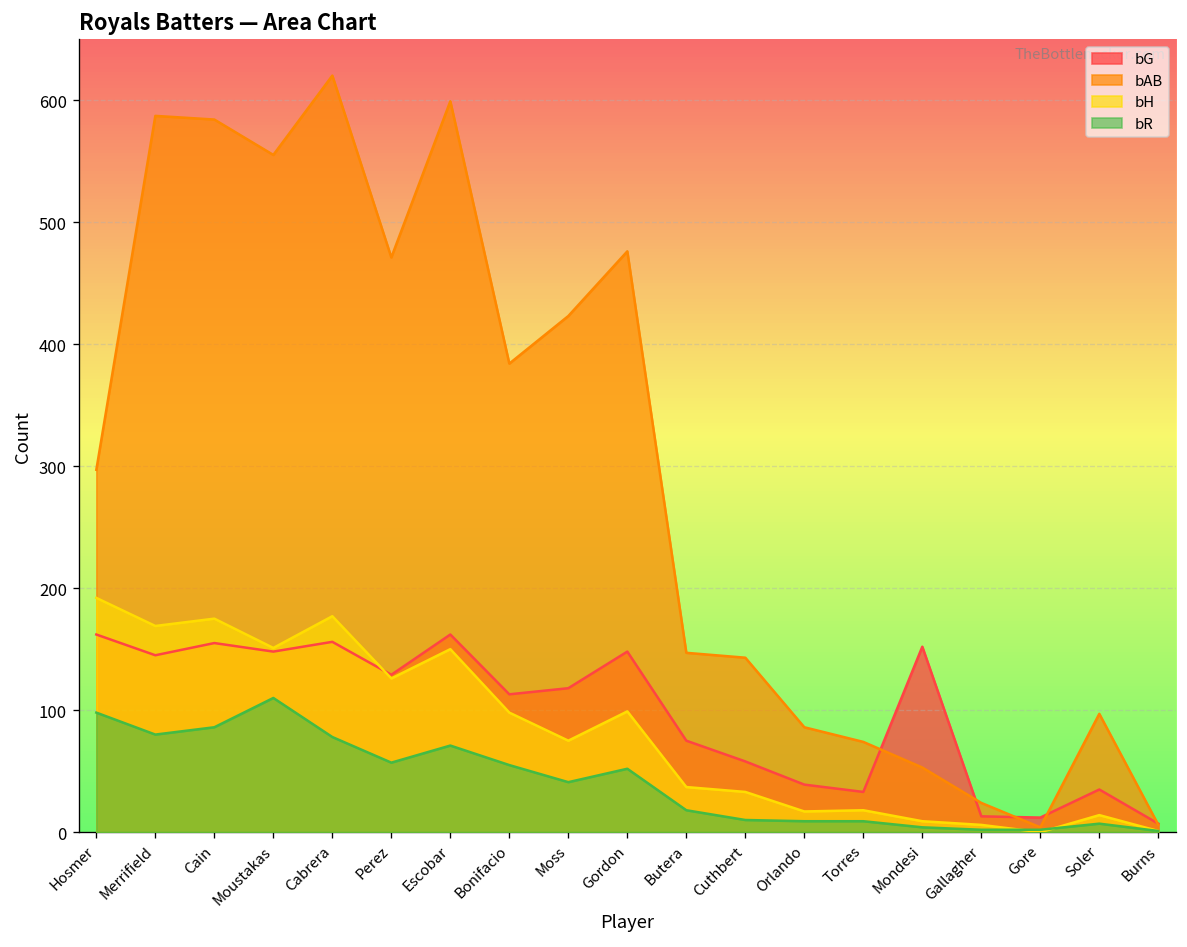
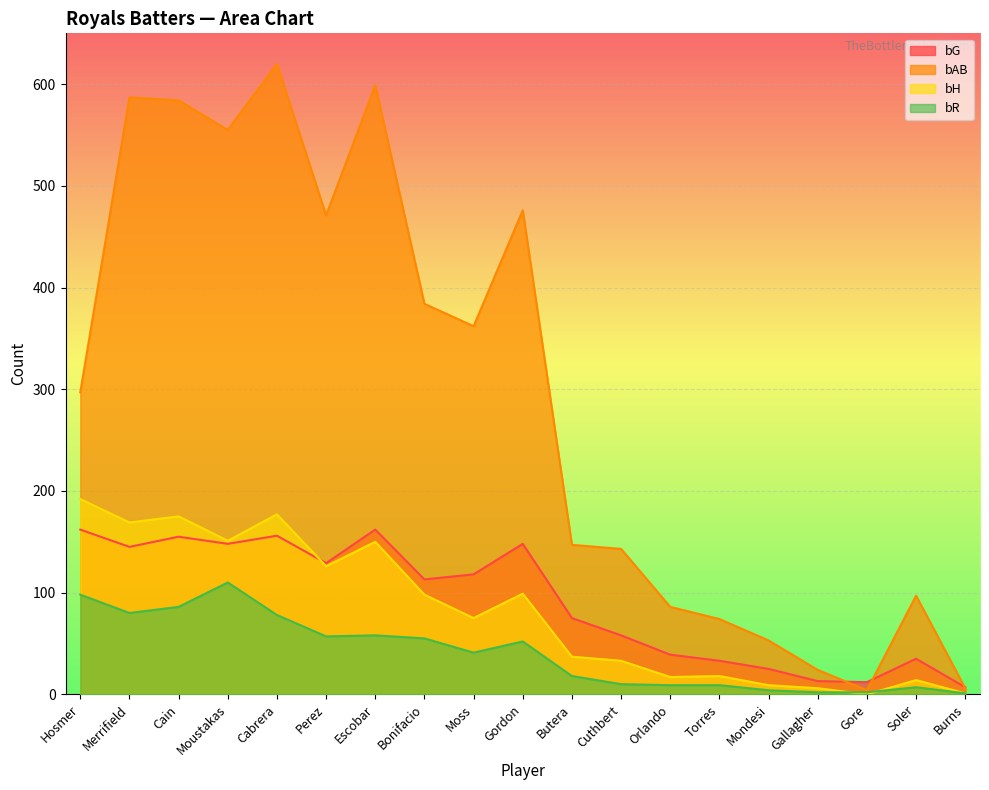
  {
    "bG": {
      "Hosmer": 162,
      "Merrifield": 145,
      "Cain": 155,
      "Moustakas": 148,
      "Cabrera": 156,
      "Perez": 129,
      "Escobar": 162,
      "Bonifacio": 113,
      "Moss": 118,
      "Gordon": 148,
      "Butera": 75,
      "Cuthbert": 58,
      "Orlando": 39,
      "Torres": 33,
-     "Mondesi": 152,
+     "Mondesi": 25,
      "Gallagher": 13,
      "Gore": 12,
      "Soler": 35
    },
    "bAB": {
      "Hosmer": 297,
      "Merrifield": 587,
      "Cain": 584,
      "Moustakas": 555,
      "Cabrera": 620,
      "Perez": 471,
      "Escobar": 599,
      "Bonifacio": 384,
-     "Moss": 423,
+     "Moss": 362,
      "Gordon": 476,
      "Butera": 147,
      "Cuthbert": 143,
      "Orlando": 86,
      "Torres": 74,
      "Mondesi": 53,
      "Gallagher": 24,
      "Soler": 97
    },
    "bH": {
      "Hosmer": 192,
      "Merrifield": 169,
      "Cain": 175,
      "Moustakas": 151,
      "Cabrera": 177,
      "Perez": 126,
      "Escobar": 150,
      "Bonifacio": 98,
      "Moss": 75,
      "Gordon": 99,
      "Butera": 37,
      "Cuthbert": 33,
      "Orlando": 17,
      "Torres": 18,
      "Mondesi": 9,
      "Gallagher": 6,
      "Soler": 14
    },
    "bR": {
      "Hosmer": 98,
      "Merrifield": 80,
      "Cain": 86,
      "Moustakas": 110,
      "Cabrera": 78,
      "Perez": 57,
-     "Escobar": 71,
+     "Escobar": 58,
      "Bonifacio": 55,
      "Moss": 41,
      "Gordon": 52,
      "Butera": 18,
      "Cuthbert": 10,
      "Orlando": 9,
      "Torres": 9,
      "Mondesi": 4,
      "Gallagher": 2,
      "Soler": 7
    }
  }
